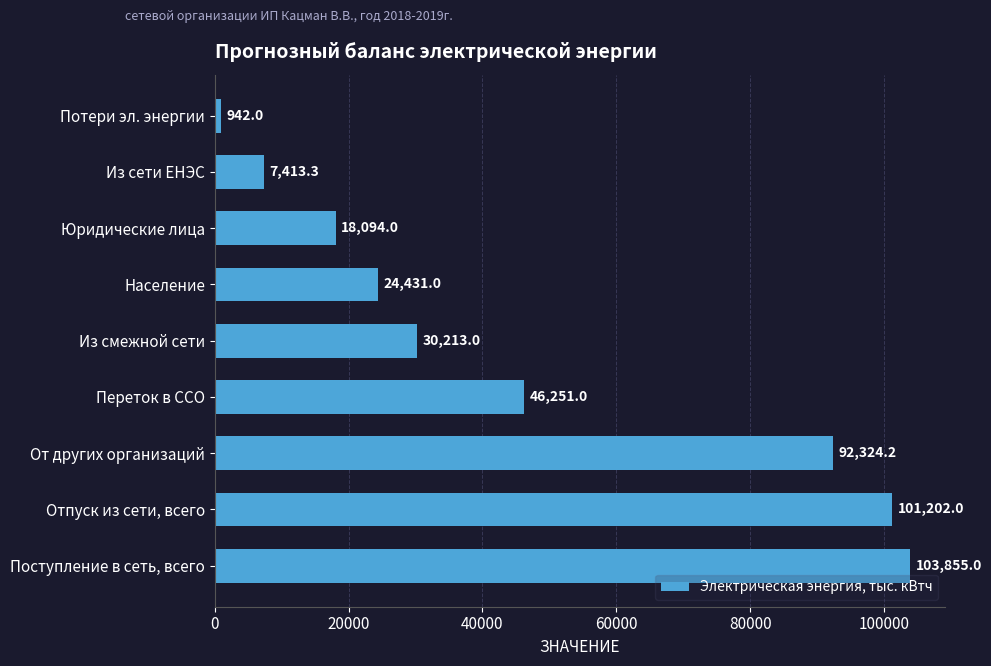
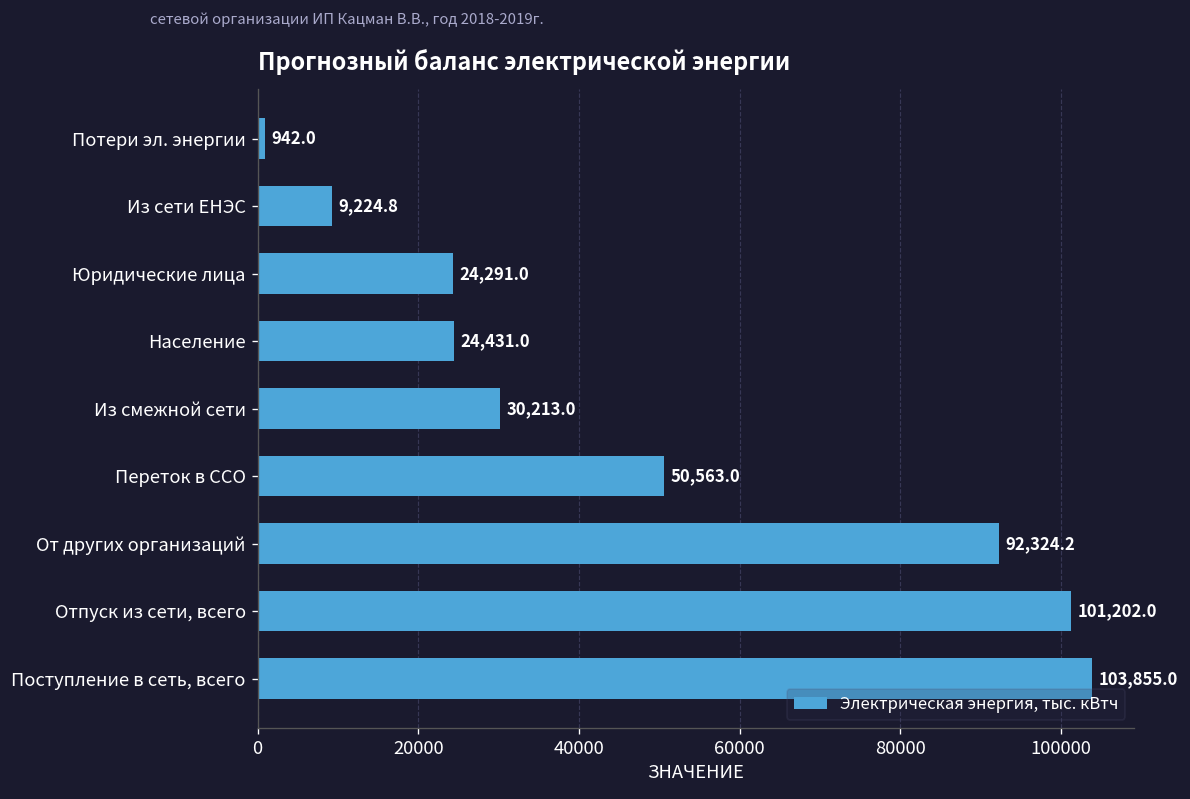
  {
    "Потери эл. энергии": "942.0",
-   "Из сети ЕНЭС": "7,413.3",
-   "Юридические лица": "18,094.0",
+   "Из сети ЕНЭС": "9,224.8",
+   "Юридические лица": "24,291.0",
    "Население": "24,431.0",
    "Из смежной сети": "30,213.0",
-   "Переток в ССО": "46,251.0",
+   "Переток в ССО": "50,563.0",
    "От других организаций": "92,324.2",
    "Отпуск из сети, всего": "101,202.0",
    "Поступление в сеть, всего": "103,855.0"
  }
